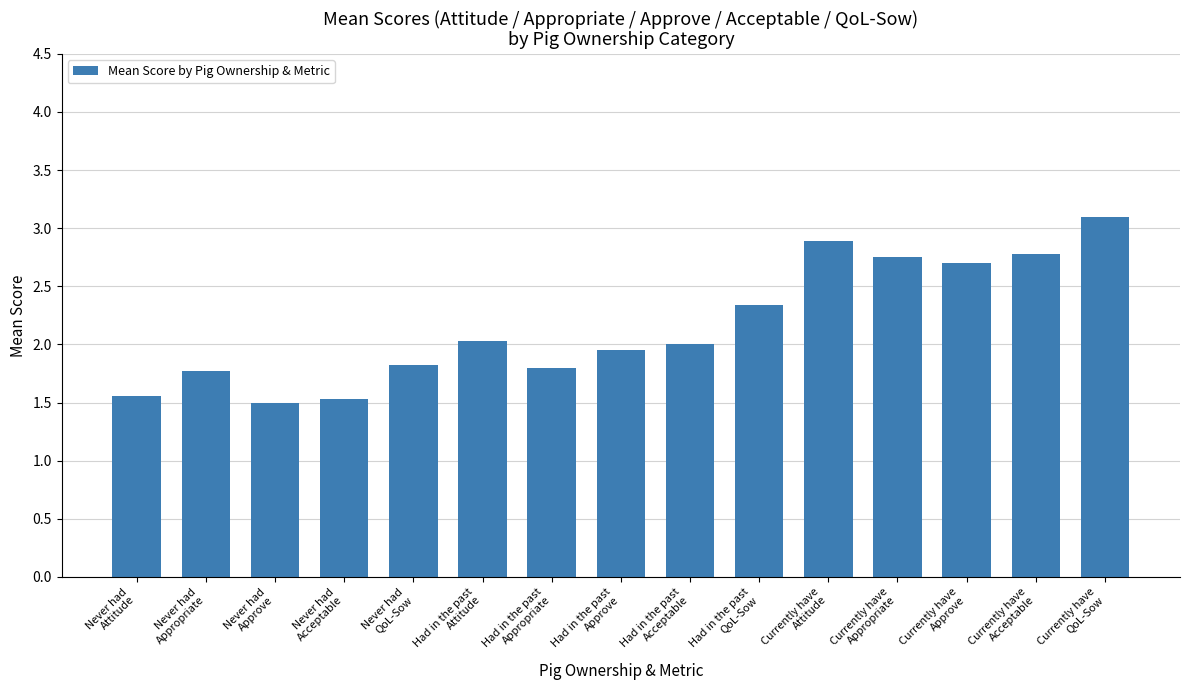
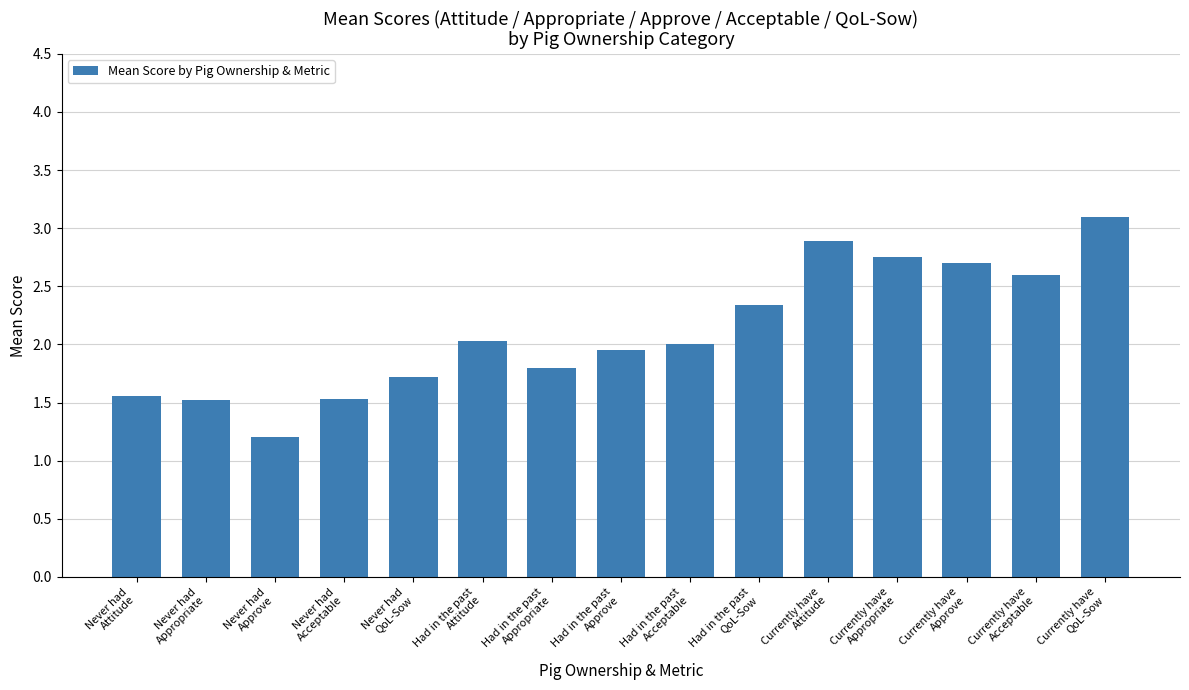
  {
    "Never had Attitude": 1.56,
-   "Never had Appropriate": 1.77,
-   "Never had Approve": 1.5,
+   "Never had Appropriate": 1.52,
+   "Never had Approve": 1.2,
    "Never had Acceptable": 1.53,
-   "Never had QoL-Sow": 1.82,
+   "Never had QoL-Sow": 1.72,
    "Had in the past Attitude": 2.03,
    "Had in the past Appropriate": 1.80,
    "Had in the past Approve": 1.95,
    "Had in the past Acceptable": 2.00,
    "Had in the past QoL-Sow": 2.34,
    "Currently have Attitude": 2.89,
    "Currently have Appropriate": 2.75,
    "Currently have Approve": 2.70,
-   "Currently have Acceptable": 2.78,
+   "Currently have Acceptable": 2.60,
    "Currently have QoL-Sow": 3.10
  }
